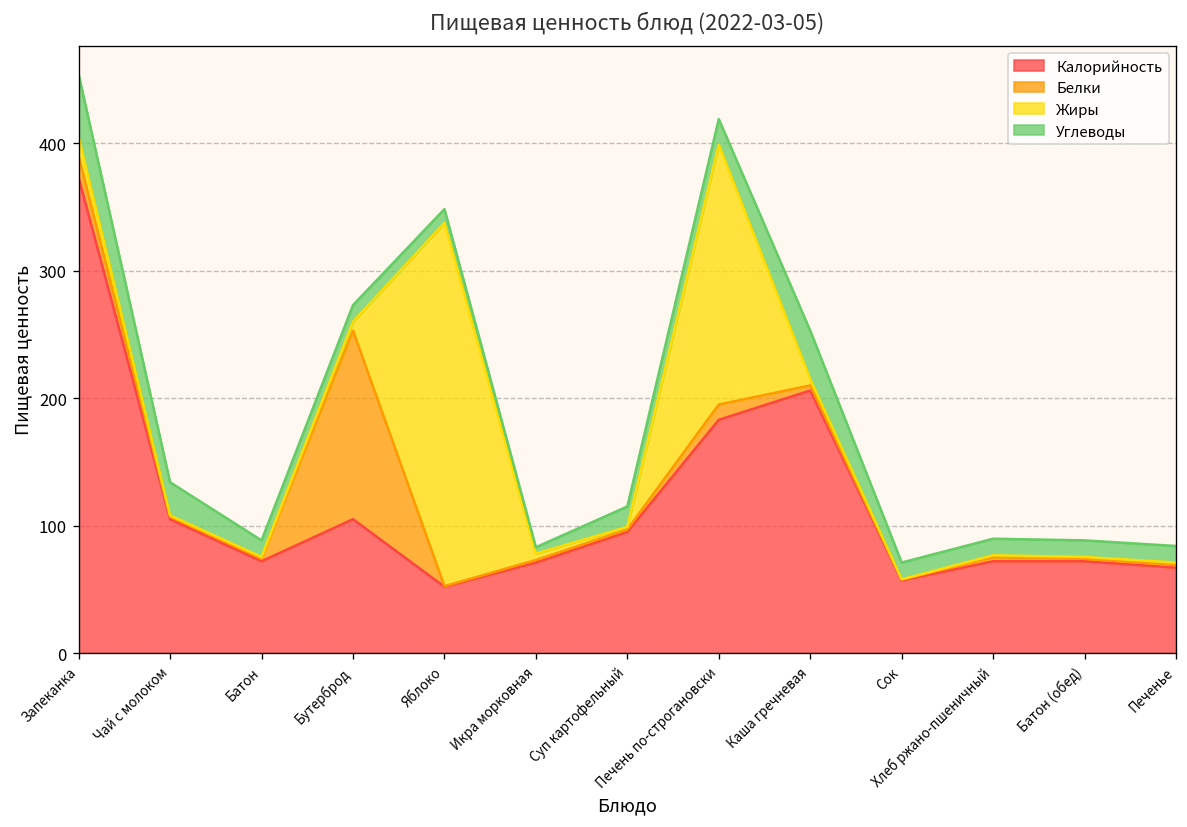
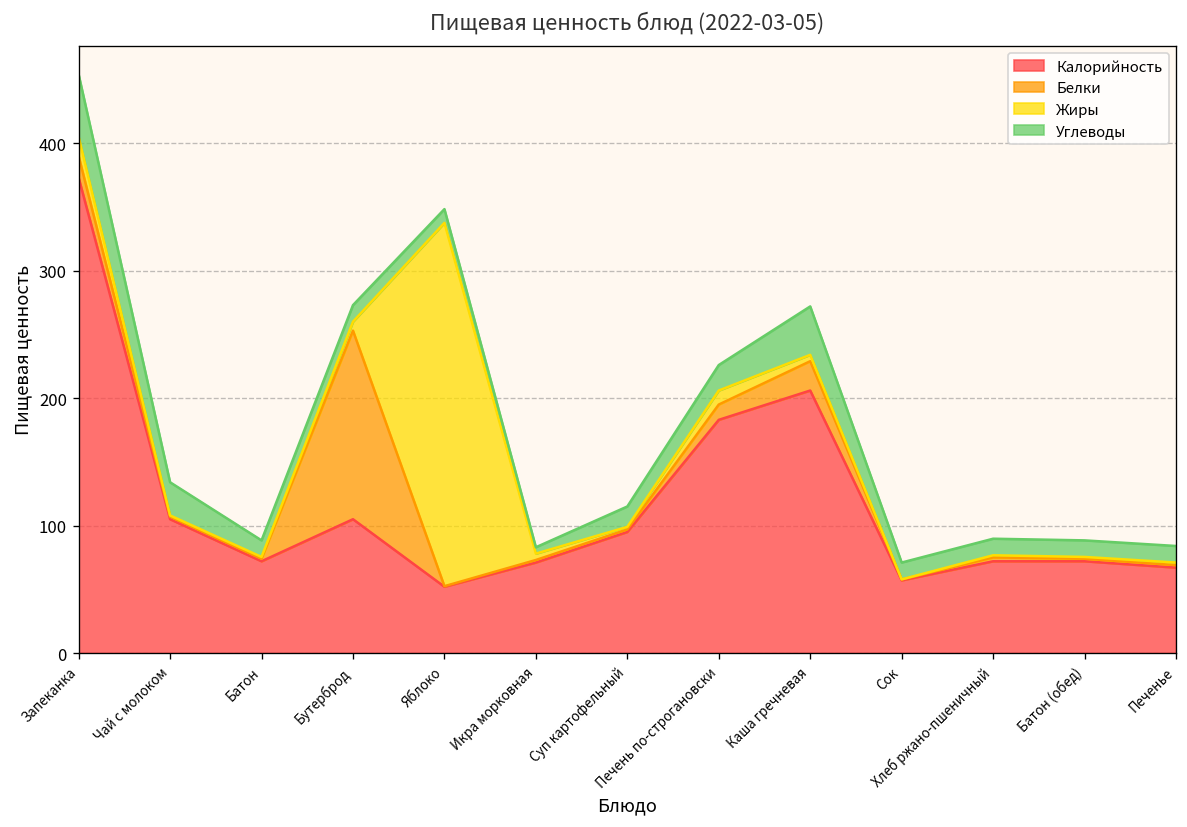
  {
    "Калорийность": {
      "Запеканка": 373,
      "Бутерброд": 105,
      "Печень по-строгановски": 183,
      "Каша гречневая": 206,
      "Хлеб ржано-пшеничный": 72
    },
    "Белки": {
      "Запеканка": 17,
      "Бутерброд": 148,
      "Печень по-строгановски": 12,
-     "Каша гречневая": 4
+     "Каша гречневая": 23
    },
    "Жиры": {
      "Запеканка": 15,
      "Бутерброд": 7,
      "Яблоко": 285,
      "Икра морковная": 5,
-     "Печень по-строгановски": 204,
+     "Печень по-строгановски": 11,
      "Каша гречневая": 5
    },
    "Углеводы": {
      "Запеканка": 49,
      "Чай с молоком": 26,
      "Батон": 13,
      "Бутерброд": 13,
      "Яблоко": 11,
      "Икра морковная": 5,
      "Суп картофельный": 16,
      "Печень по-строгановски": 20,
      "Каша гречневая": 38,
      "Сок": 13,
      "Хлеб ржано-пшеничный": 13,
      "Батон (обед)": 13,
      "Печенье": 13
    }
  }
